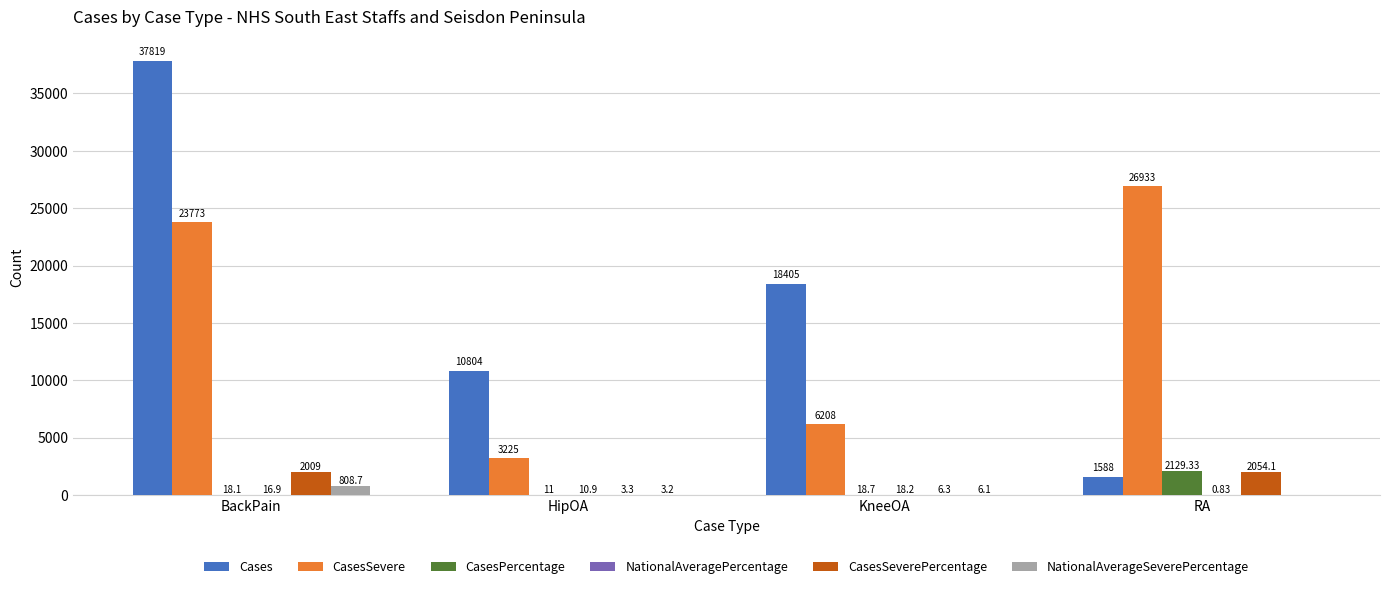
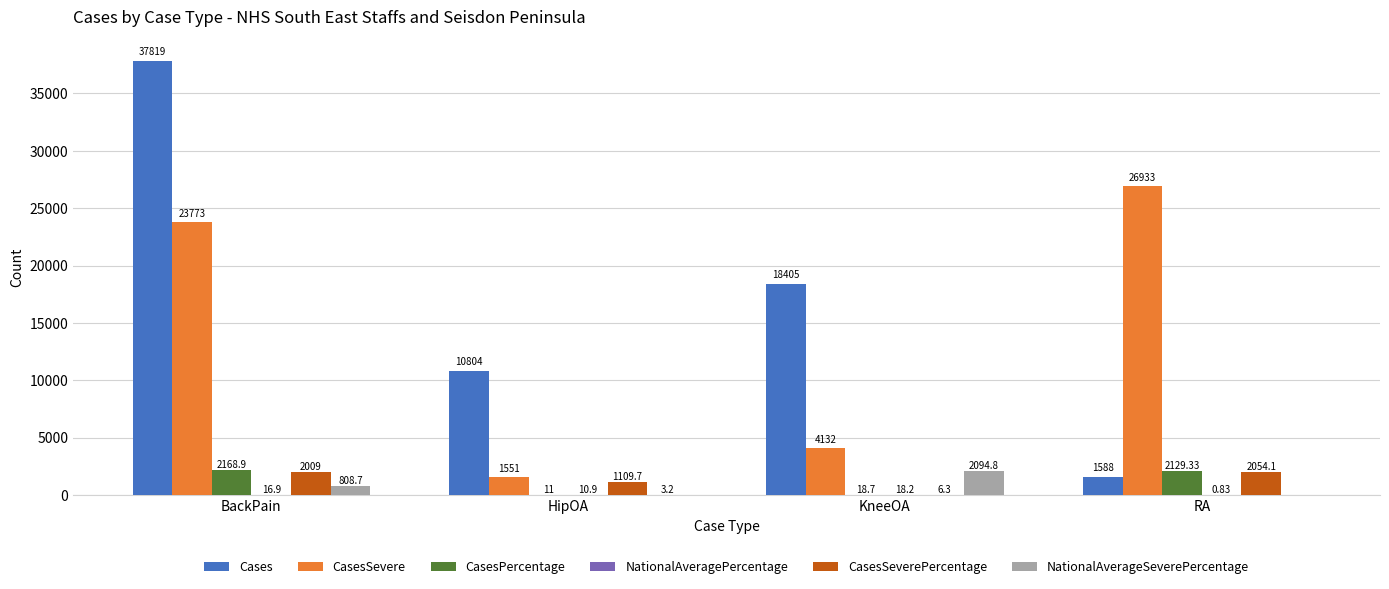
  {
    "CasesSevere": {
      "BackPain": 23773,
-     "HipOA": 3225,
-     "KneeOA": 6208,
+     "HipOA": 1551,
+     "KneeOA": 4132,
      "RA": 26933
    },
    "CasesPercentage": {
-     "BackPain": 18.1,
+     "BackPain": 2168.9,
      "HipOA": 11,
      "KneeOA": 18.7,
      "RA": 2129.33
    },
    "CasesSeverePercentage": {
      "BackPain": 2009,
-     "HipOA": 3.3,
+     "HipOA": 1109.7,
      "KneeOA": 6.3,
      "RA": 2054.1
    },
    "NationalAverageSeverePercentage": {
      "BackPain": 808.7,
      "HipOA": 3.2,
-     "KneeOA": 6.1
+     "KneeOA": 2094.8
    }
  }
